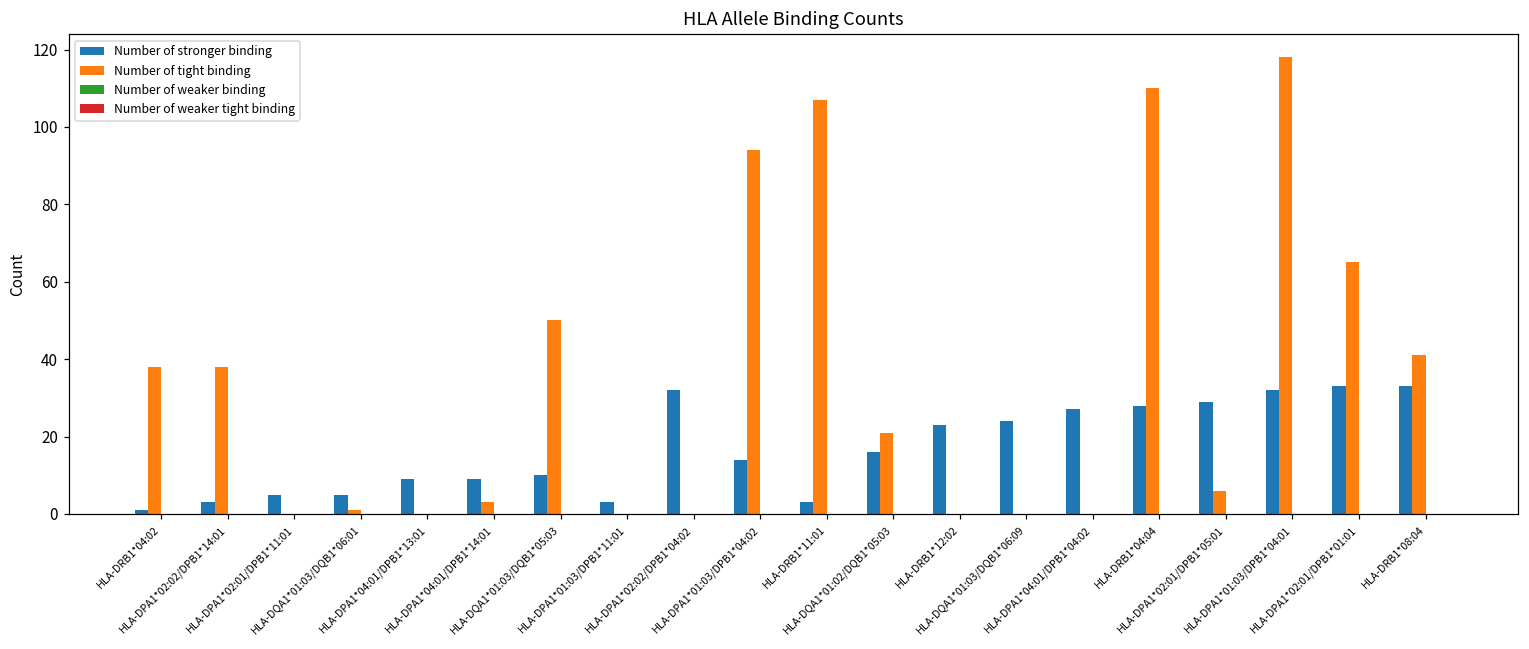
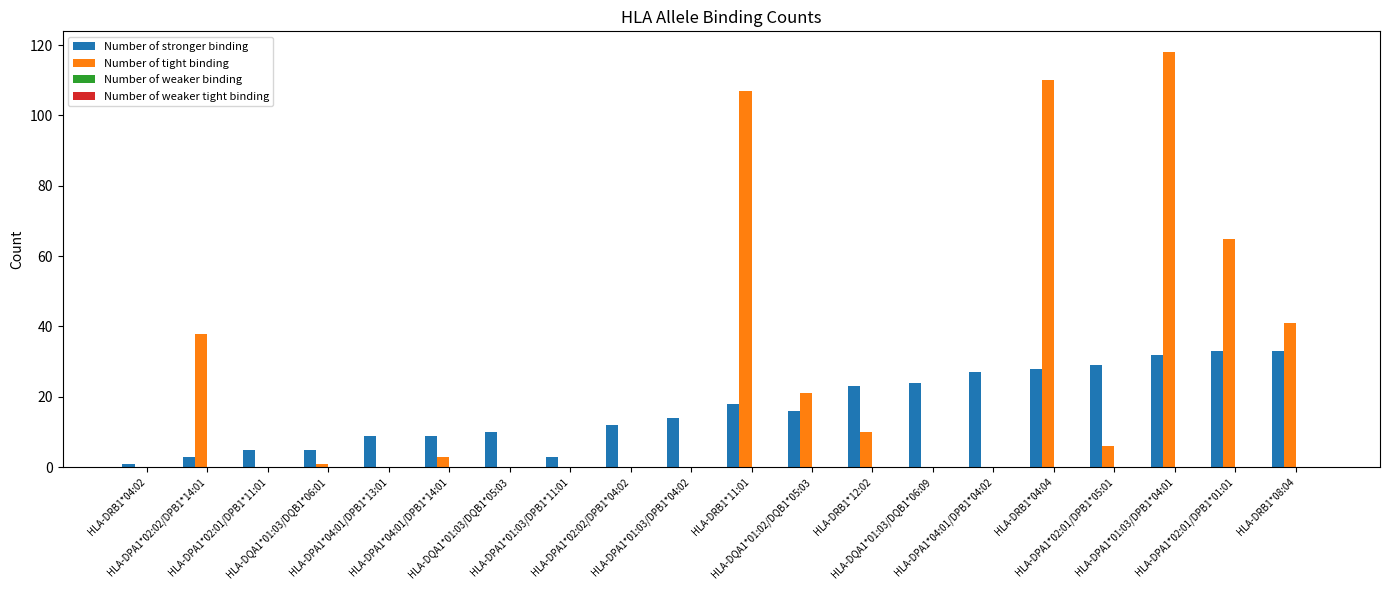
  {
    "Number of stronger binding": {
      "HLA-DRB1*04:02": 1,
      "HLA-DPA1*02:02/DPB1*14:01": 3,
      "HLA-DPA1*02:01/DPB1*11:01": 5,
      "HLA-DQA1*01:03/DQB1*06:01": 5,
      "HLA-DPA1*04:01/DPB1*13:01": 9,
      "HLA-DPA1*04:01/DPB1*14:01": 9,
      "HLA-DQA1*01:03/DQB1*05:03": 10,
      "HLA-DPA1*01:03/DPB1*11:01": 3,
-     "HLA-DPA1*02:02/DPB1*04:02": 32,
+     "HLA-DPA1*02:02/DPB1*04:02": 12,
      "HLA-DPA1*01:03/DPB1*04:02": 14,
-     "HLA-DRB1*11:01": 3,
+     "HLA-DRB1*11:01": 18,
      "HLA-DQA1*01:02/DQB1*05:03": 16,
      "HLA-DRB1*12:02": 23,
      "HLA-DQA1*01:03/DQB1*06:09": 24,
      "HLA-DPA1*04:01/DPB1*04:02": 27,
      "HLA-DRB1*04:04": 28,
      "HLA-DPA1*02:01/DPB1*05:01": 29,
      "HLA-DPA1*01:03/DPB1*04:01": 32,
      "HLA-DPA1*02:01/DPB1*01:01": 33,
      "HLA-DRB1*08:04": 33
    },
    "Number of tight binding": {
-     "HLA-DRB1*04:02": 38,
+     "HLA-DRB1*04:02": 0,
      "HLA-DPA1*02:02/DPB1*14:01": 38,
      "HLA-DPA1*02:01/DPB1*11:01": 0,
      "HLA-DQA1*01:03/DQB1*06:01": 1,
      "HLA-DPA1*04:01/DPB1*13:01": 0,
      "HLA-DPA1*04:01/DPB1*14:01": 3,
-     "HLA-DQA1*01:03/DQB1*05:03": 50,
+     "HLA-DQA1*01:03/DQB1*05:03": 0,
      "HLA-DPA1*01:03/DPB1*11:01": 0,
      "HLA-DPA1*02:02/DPB1*04:02": 0,
-     "HLA-DPA1*01:03/DPB1*04:02": 94,
+     "HLA-DPA1*01:03/DPB1*04:02": 0,
      "HLA-DRB1*11:01": 107,
      "HLA-DQA1*01:02/DQB1*05:03": 21,
-     "HLA-DRB1*12:02": 0,
+     "HLA-DRB1*12:02": 10,
      "HLA-DQA1*01:03/DQB1*06:09": 0,
      "HLA-DPA1*04:01/DPB1*04:02": 0,
      "HLA-DRB1*04:04": 110,
      "HLA-DPA1*02:01/DPB1*05:01": 6,
      "HLA-DPA1*01:03/DPB1*04:01": 118,
      "HLA-DPA1*02:01/DPB1*01:01": 65,
      "HLA-DRB1*08:04": 41
    },
    "Number of weaker binding": {
      "HLA-DRB1*04:02": 0,
      "HLA-DPA1*02:02/DPB1*14:01": 0,
      "HLA-DPA1*02:01/DPB1*11:01": 0,
      "HLA-DQA1*01:03/DQB1*06:01": 0,
      "HLA-DPA1*04:01/DPB1*13:01": 0,
      "HLA-DPA1*04:01/DPB1*14:01": 0,
      "HLA-DQA1*01:03/DQB1*05:03": 0,
      "HLA-DPA1*01:03/DPB1*11:01": 0,
      "HLA-DPA1*02:02/DPB1*04:02": 0,
      "HLA-DPA1*01:03/DPB1*04:02": 0,
      "HLA-DRB1*11:01": 0,
      "HLA-DQA1*01:02/DQB1*05:03": 0,
      "HLA-DRB1*12:02": 0,
      "HLA-DQA1*01:03/DQB1*06:09": 0,
      "HLA-DPA1*04:01/DPB1*04:02": 0,
      "HLA-DRB1*04:04": 0,
      "HLA-DPA1*02:01/DPB1*05:01": 0,
      "HLA-DPA1*01:03/DPB1*04:01": 0,
      "HLA-DPA1*02:01/DPB1*01:01": 0,
      "HLA-DRB1*08:04": 0
    },
    "Number of weaker tight binding": {
      "HLA-DRB1*04:02": 0,
      "HLA-DPA1*02:02/DPB1*14:01": 0,
      "HLA-DPA1*02:01/DPB1*11:01": 0,
      "HLA-DQA1*01:03/DQB1*06:01": 0,
      "HLA-DPA1*04:01/DPB1*13:01": 0,
      "HLA-DPA1*04:01/DPB1*14:01": 0,
      "HLA-DQA1*01:03/DQB1*05:03": 0,
      "HLA-DPA1*01:03/DPB1*11:01": 0,
      "HLA-DPA1*02:02/DPB1*04:02": 0,
      "HLA-DPA1*01:03/DPB1*04:02": 0,
      "HLA-DRB1*11:01": 0,
      "HLA-DQA1*01:02/DQB1*05:03": 0,
      "HLA-DRB1*12:02": 0,
      "HLA-DQA1*01:03/DQB1*06:09": 0,
      "HLA-DPA1*04:01/DPB1*04:02": 0,
      "HLA-DRB1*04:04": 0,
      "HLA-DPA1*02:01/DPB1*05:01": 0,
      "HLA-DPA1*01:03/DPB1*04:01": 0,
      "HLA-DPA1*02:01/DPB1*01:01": 0,
      "HLA-DRB1*08:04": 0
    }
  }
